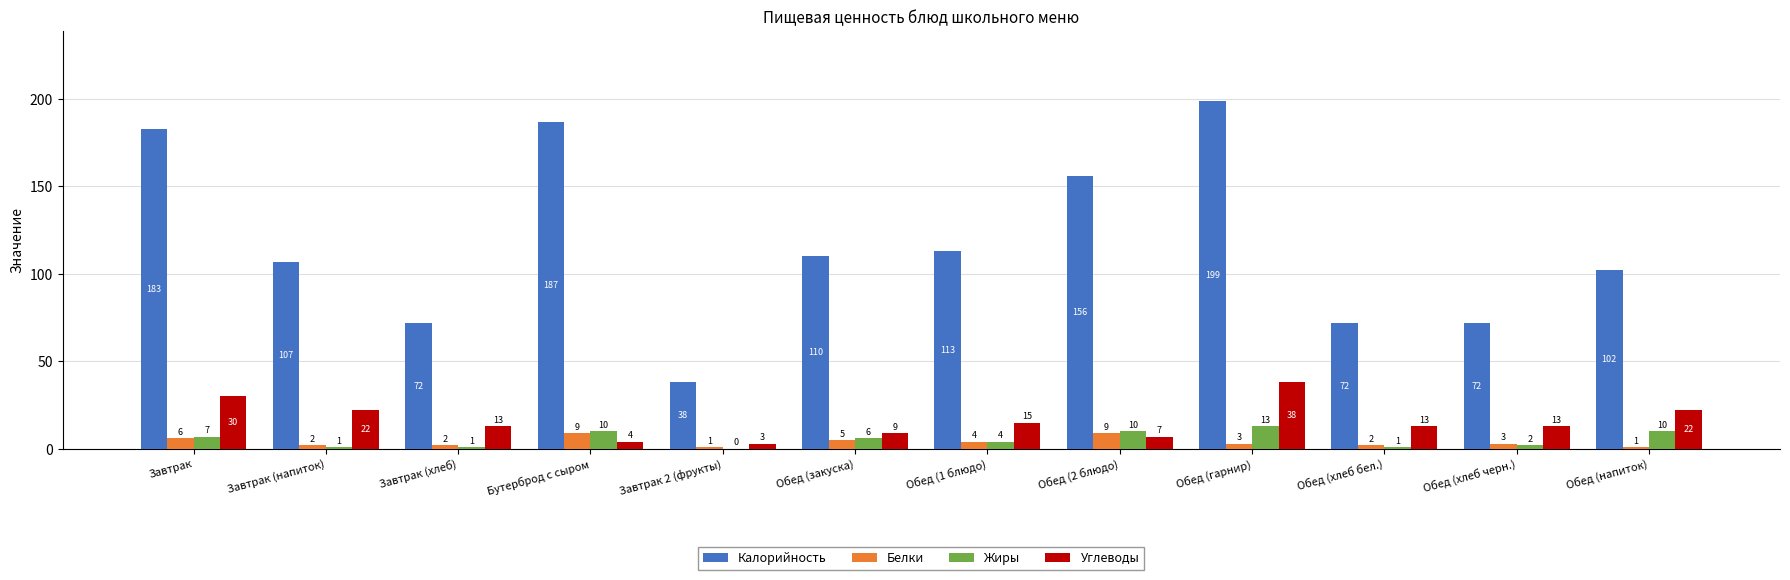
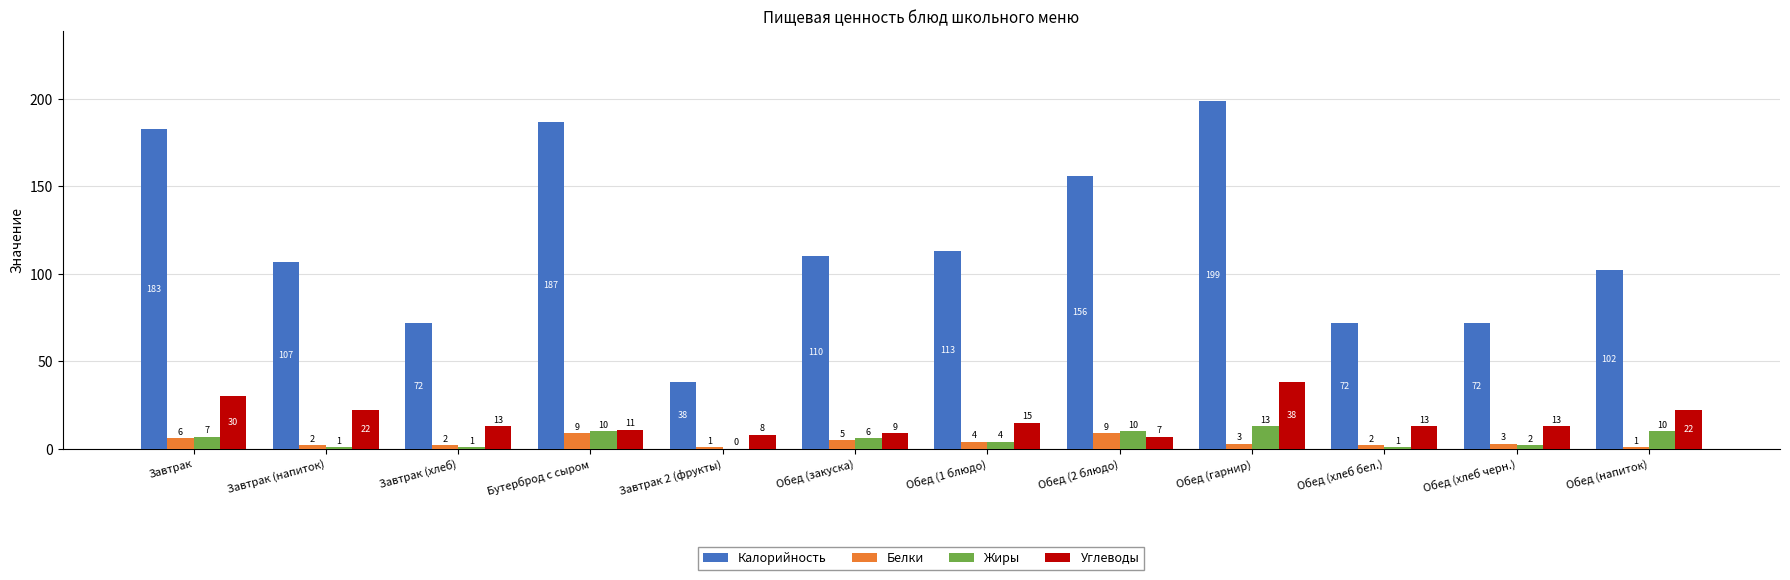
  {
    "Калорийность": {
      "Завтрак": 183,
      "Завтрак (напиток)": 107,
      "Завтрак (хлеб)": 72,
      "Бутерброд с сыром": 187,
      "Завтрак 2 (фрукты)": 38,
      "Обед (закуска)": 110,
      "Обед (1 блюдо)": 113,
      "Обед (2 блюдо)": 156,
      "Обед (гарнир)": 199,
      "Обед (хлеб бел.)": 72,
      "Обед (хлеб черн.)": 72,
      "Обед (напиток)": 102
    },
    "Белки": {
      "Завтрак": 6,
      "Завтрак (напиток)": 2,
      "Завтрак (хлеб)": 2,
      "Бутерброд с сыром": 9,
      "Завтрак 2 (фрукты)": 1,
      "Обед (закуска)": 5,
      "Обед (1 блюдо)": 4,
      "Обед (2 блюдо)": 9,
      "Обед (гарнир)": 3,
      "Обед (хлеб бел.)": 2,
      "Обед (хлеб черн.)": 3,
      "Обед (напиток)": 1
    },
    "Жиры": {
      "Завтрак": 7,
      "Завтрак (напиток)": 1,
      "Завтрак (хлеб)": 1,
      "Бутерброд с сыром": 10,
      "Завтрак 2 (фрукты)": 0,
      "Обед (закуска)": 6,
      "Обед (1 блюдо)": 4,
      "Обед (2 блюдо)": 10,
      "Обед (гарнир)": 13,
      "Обед (хлеб бел.)": 1,
      "Обед (хлеб черн.)": 2,
      "Обед (напиток)": 10
    },
    "Углеводы": {
      "Завтрак": 30,
      "Завтрак (напиток)": 22,
      "Завтрак (хлеб)": 13,
-     "Бутерброд с сыром": 4,
-     "Завтрак 2 (фрукты)": 3,
+     "Бутерброд с сыром": 11,
+     "Завтрак 2 (фрукты)": 8,
      "Обед (закуска)": 9,
      "Обед (1 блюдо)": 15,
      "Обед (2 блюдо)": 7,
      "Обед (гарнир)": 38,
      "Обед (хлеб бел.)": 13,
      "Обед (хлеб черн.)": 13,
      "Обед (напиток)": 22
    }
  }
